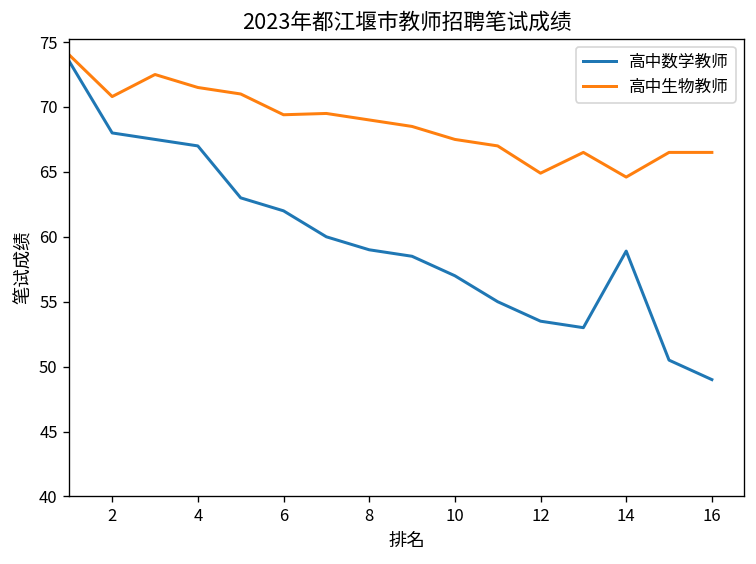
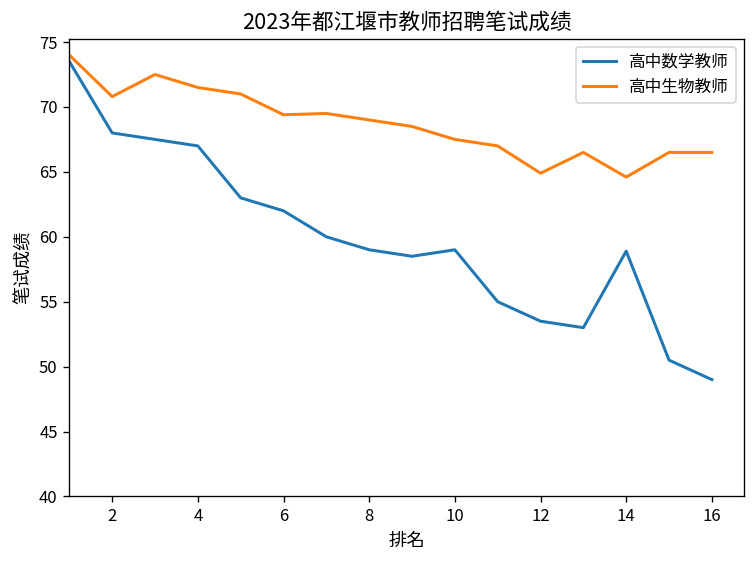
  {
    "高中数学教师": {
      "2": 68,
      "4": 67,
      "6": 62,
      "8": 59,
-     "10": 57,
+     "10": 59,
      "12": 53.5,
      "14": 59,
      "16": 49
    },
    "高中生物教师": {
      "2": 71,
      "4": 71.5,
      "6": 69.4,
      "8": 69,
      "10": 67.5,
      "12": 65,
      "14": 64.6,
      "16": 66.5
    }
  }
